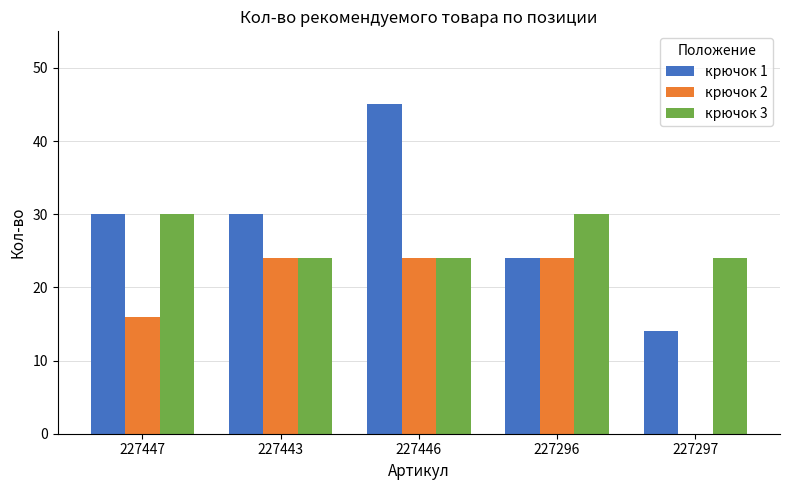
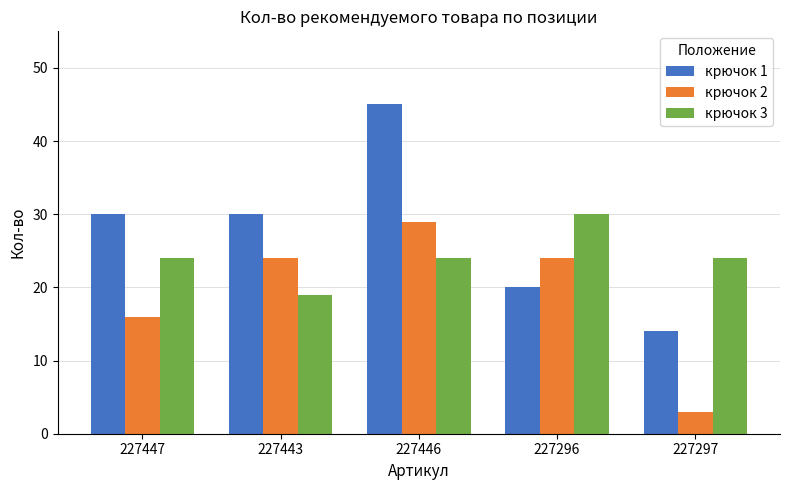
  {
    "крючок 1": {
      "227447": 30,
      "227443": 30,
      "227446": 45,
-     "227296": 24,
+     "227296": 20,
      "227297": 14
    },
    "крючок 2": {
      "227447": 16,
      "227443": 24,
-     "227446": 24,
+     "227446": 29,
      "227296": 24,
-     "227297": 0
+     "227297": 3
    },
    "крючок 3": {
-     "227447": 30,
-     "227443": 24,
+     "227447": 24,
+     "227443": 19,
      "227446": 24,
      "227296": 30,
      "227297": 24
    }
  }
